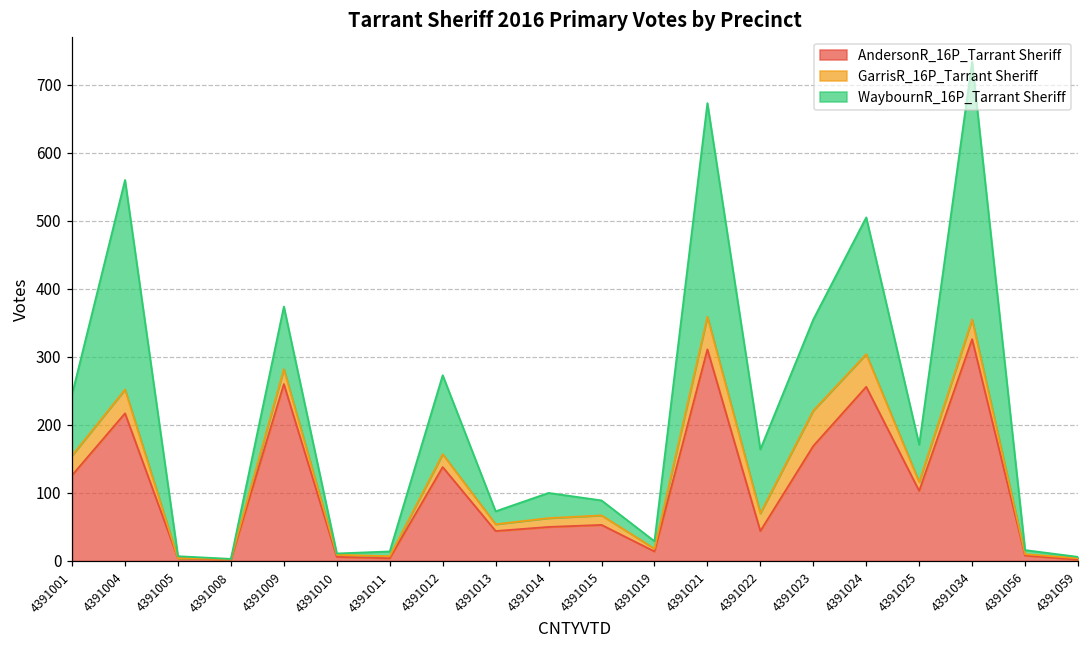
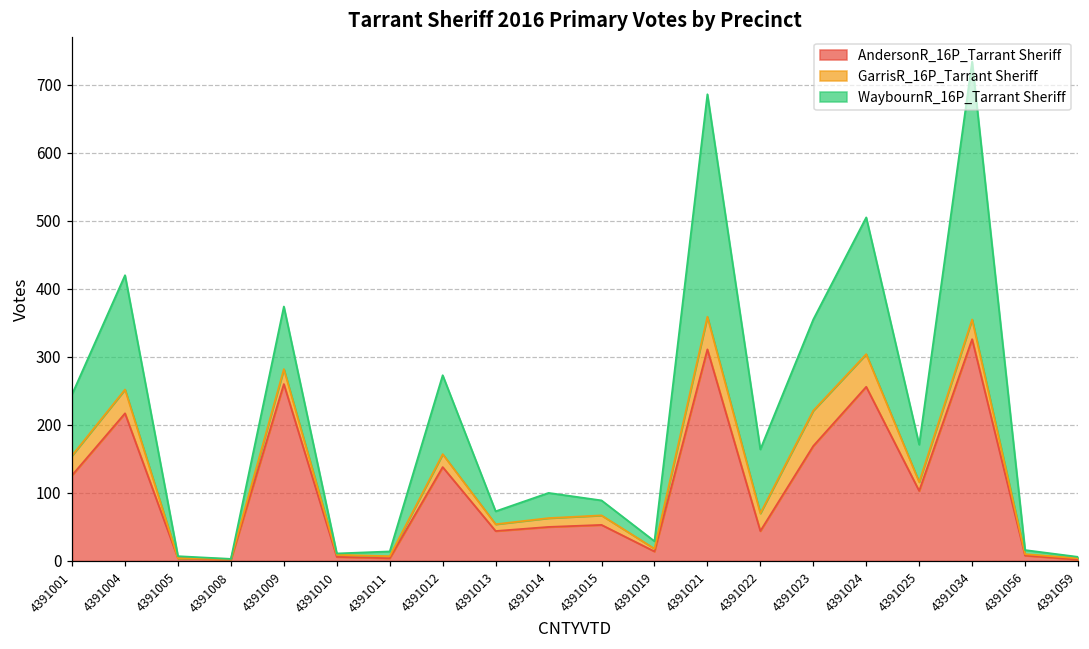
  {
    "AndersonR_16P_Tarrant Sheriff": {
      "4391001": 130,
      "4391004": 220,
      "4391009": 260,
      "4391012": 140,
      "4391013": 40,
      "4391014": 50,
      "4391015": 50,
      "4391021": 310,
      "4391022": 40,
      "4391023": 170,
      "4391024": 260,
      "4391025": 100,
      "4391034": 330
    },
    "GarrisR_16P_Tarrant Sheriff": {
      "4391001": 30,
      "4391004": 40,
      "4391009": 20,
      "4391012": 20,
      "4391013": 10,
      "4391014": 10,
      "4391015": 10,
      "4391021": 50,
      "4391022": 30,
      "4391023": 50,
      "4391024": 50,
      "4391025": 10,
      "4391034": 30
    },
    "WaybournR_16P_Tarrant Sheriff": {
      "4391001": 90,
-     "4391004": 310,
+     "4391004": 170,
      "4391009": 90,
      "4391011": 10,
      "4391012": 120,
      "4391013": 20,
      "4391014": 40,
      "4391015": 20,
      "4391019": 10,
-     "4391021": 310,
+     "4391021": 330,
      "4391022": 90,
      "4391023": 130,
      "4391024": 200,
      "4391025": 60,
      "4391056": 10
    }
  }
